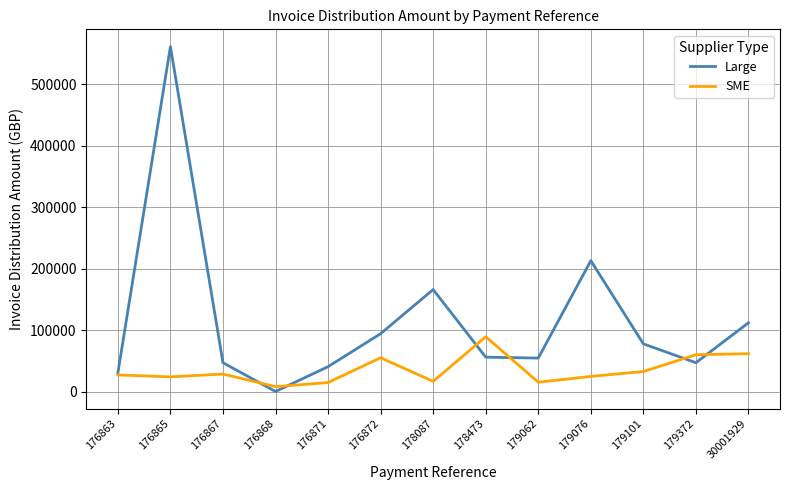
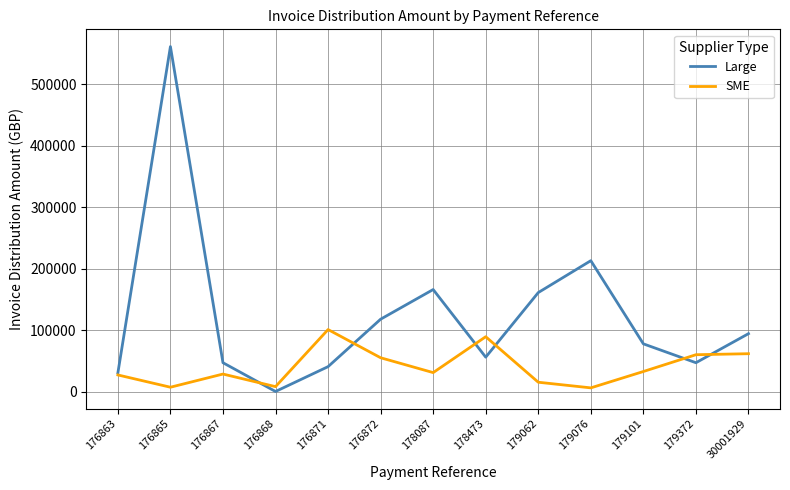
  {
    "Large": {
      "176865": 560000,
      "176867": 50000,
      "176868": 0,
      "176871": 40000,
-     "176872": 90000,
+     "176872": 120000,
      "178087": 170000,
      "178473": 60000,
-     "179062": 50000,
+     "179062": 160000,
      "179076": 210000,
      "179101": 80000,
      "179372": 50000,
-     "30001929": 110000
+     "30001929": 90000
    },
    "SME": {
-     "176865": 20000,
+     "176865": 10000,
      "176867": 30000,
      "176868": 10000,
-     "176871": 10000,
+     "176871": 100000,
      "176872": 60000,
-     "178087": 20000,
+     "178087": 30000,
      "178473": 90000,
      "179062": 20000,
-     "179076": 20000,
+     "179076": 10000,
      "179101": 30000,
      "179372": 60000,
      "30001929": 60000
    }
  }
